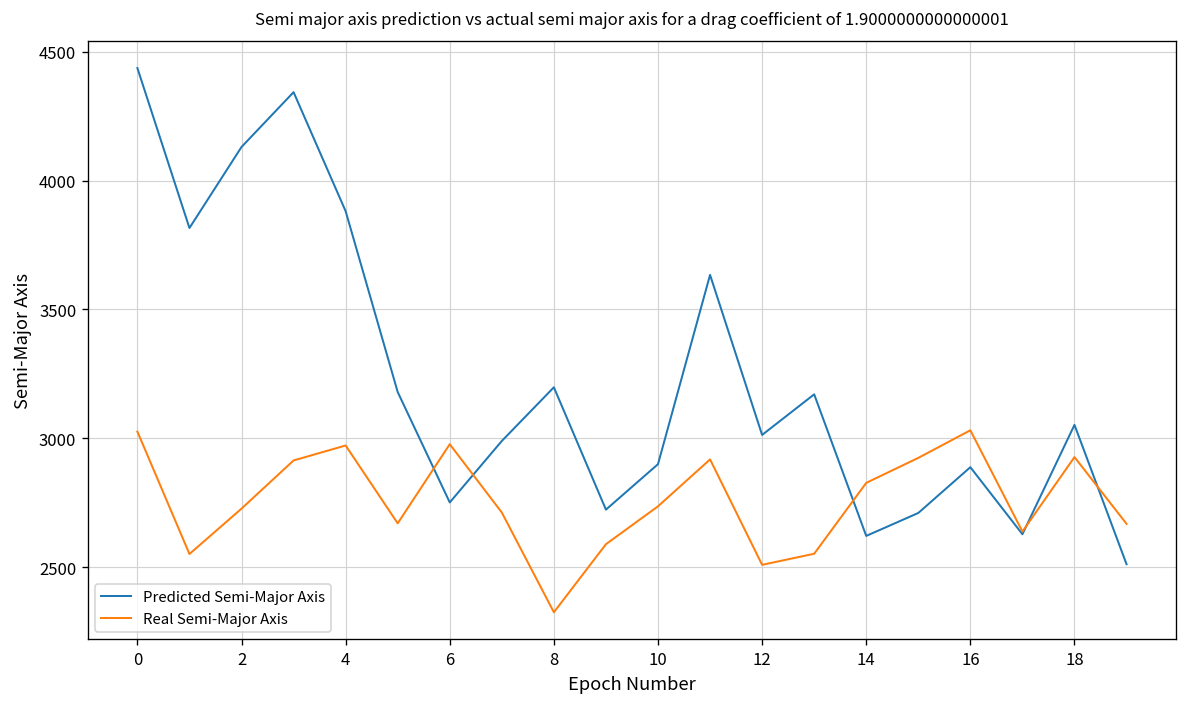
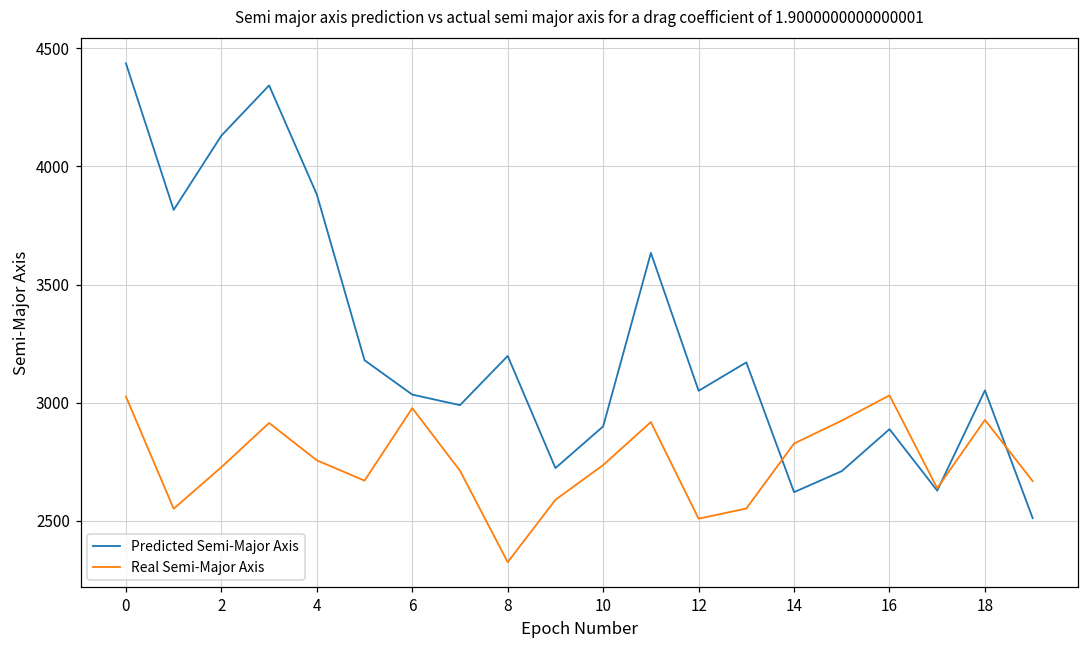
  {
    "Predicted Semi-Major Axis": {
      "0": 4440,
      "2": 4130,
      "4": 3880,
-     "6": 2750,
+     "6": 3030,
      "8": 3200,
      "10": 2900,
-     "12": 3010,
+     "12": 3050,
      "14": 2620,
      "16": 2890,
      "18": 3050
    },
    "Real Semi-Major Axis": {
      "0": 3030,
      "2": 2730,
-     "4": 2970,
+     "4": 2760,
      "6": 2980,
      "8": 2330,
      "10": 2740,
      "12": 2510,
      "14": 2830,
      "16": 3030,
      "18": 2930
    }
  }
